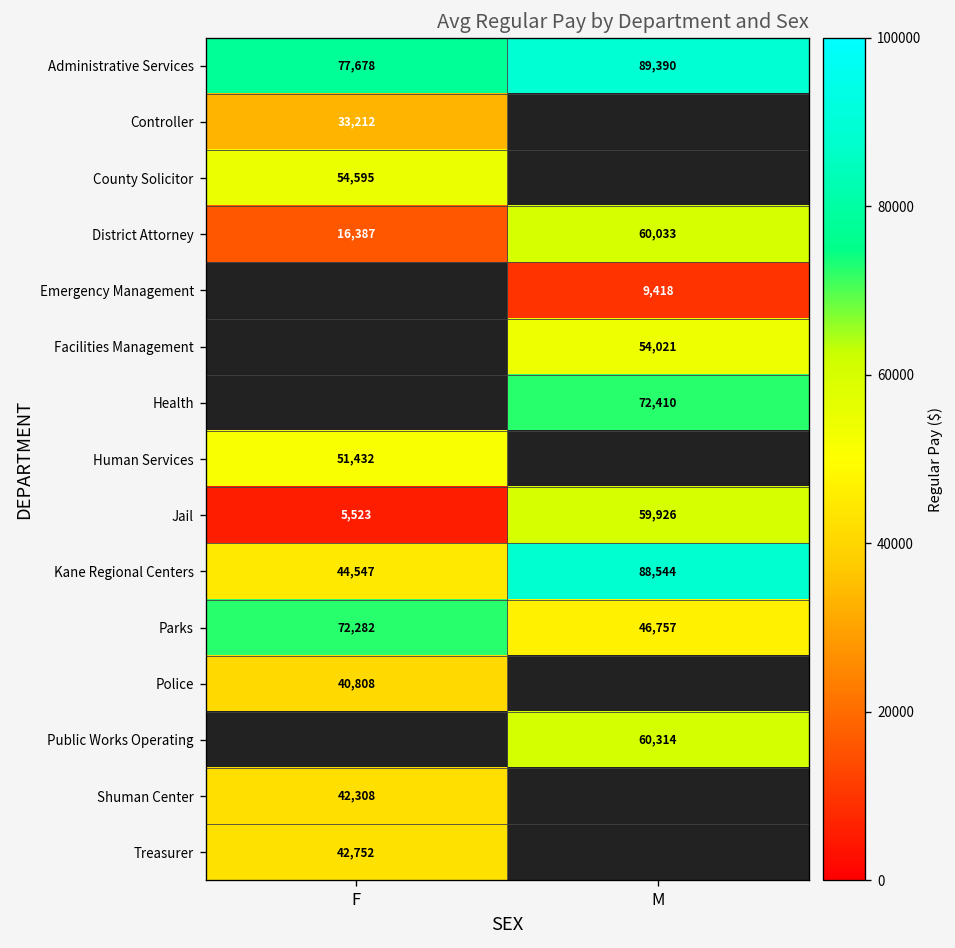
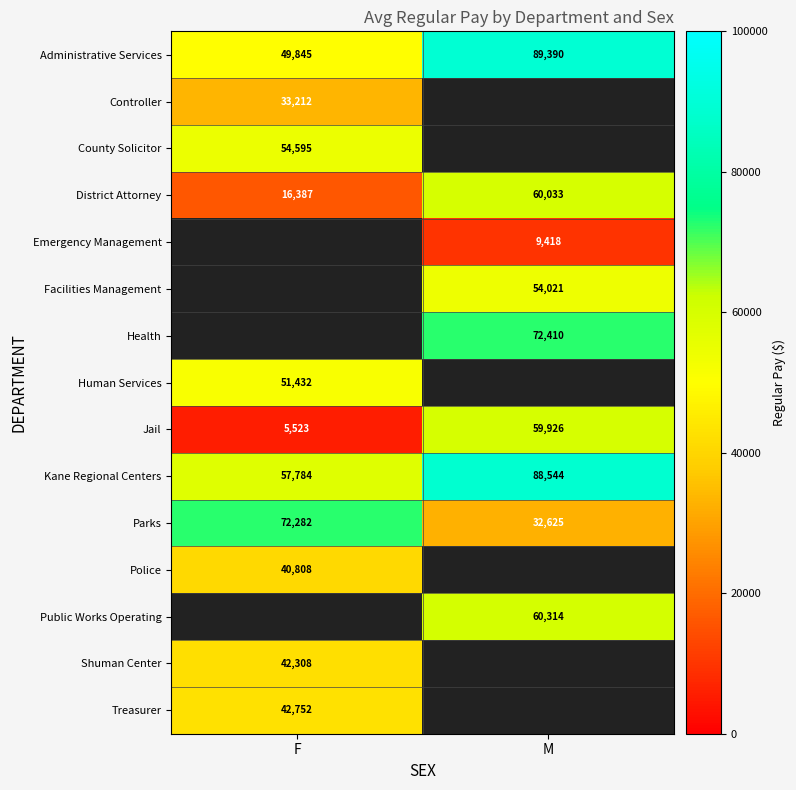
  {
    "Administrative Services": {
-     "F": "77,678",
+     "F": "49,845",
      "M": "89,390"
    },
    "Controller": {
      "F": "33,212"
    },
    "County Solicitor": {
      "F": "54,595"
    },
    "District Attorney": {
      "F": "16,387",
      "M": "60,033"
    },
    "Emergency Management": {
      "M": "9,418"
    },
    "Facilities Management": {
      "M": "54,021"
    },
    "Health": {
      "M": "72,410"
    },
    "Human Services": {
      "F": "51,432"
    },
    "Jail": {
      "F": "5,523",
      "M": "59,926"
    },
    "Kane Regional Centers": {
-     "F": "44,547",
+     "F": "57,784",
      "M": "88,544"
    },
    "Parks": {
      "F": "72,282",
-     "M": "46,757"
+     "M": "32,625"
    },
    "Police": {
      "F": "40,808"
    },
    "Public Works Operating": {
      "M": "60,314"
    },
    "Shuman Center": {
      "F": "42,308"
    },
    "Treasurer": {
      "F": "42,752"
    }
  }
